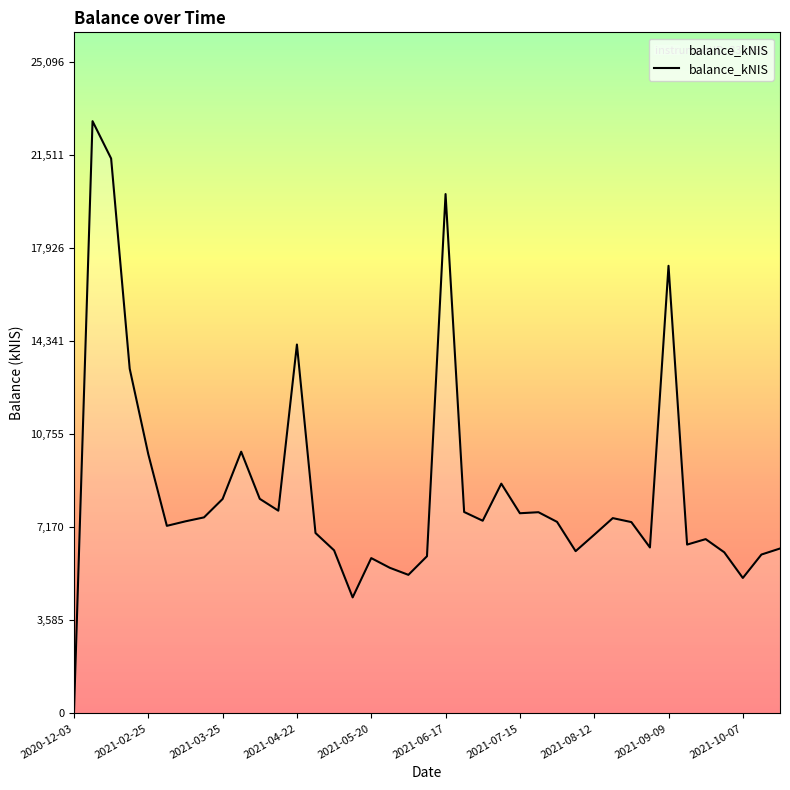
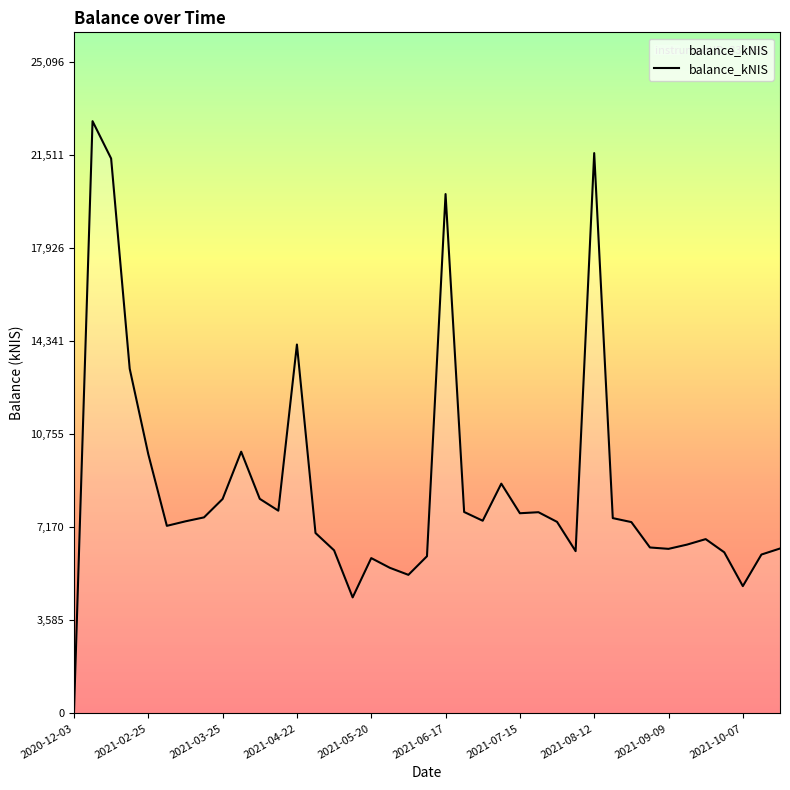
  {
    "2020-12-03": "0",
    "2021-02-25": "10,000",
    "2021-03-25": "8,300",
    "2021-04-22": "14,200",
    "2021-05-20": "6,000",
    "2021-06-17": "20,000",
    "2021-07-15": "7,700",
-   "2021-08-12": "6,900",
-   "2021-09-09": "17,200",
-   "2021-10-07": "5,200"
+   "2021-08-12": "21,600",
+   "2021-09-09": "6,300",
+   "2021-10-07": "4,900"
  }
